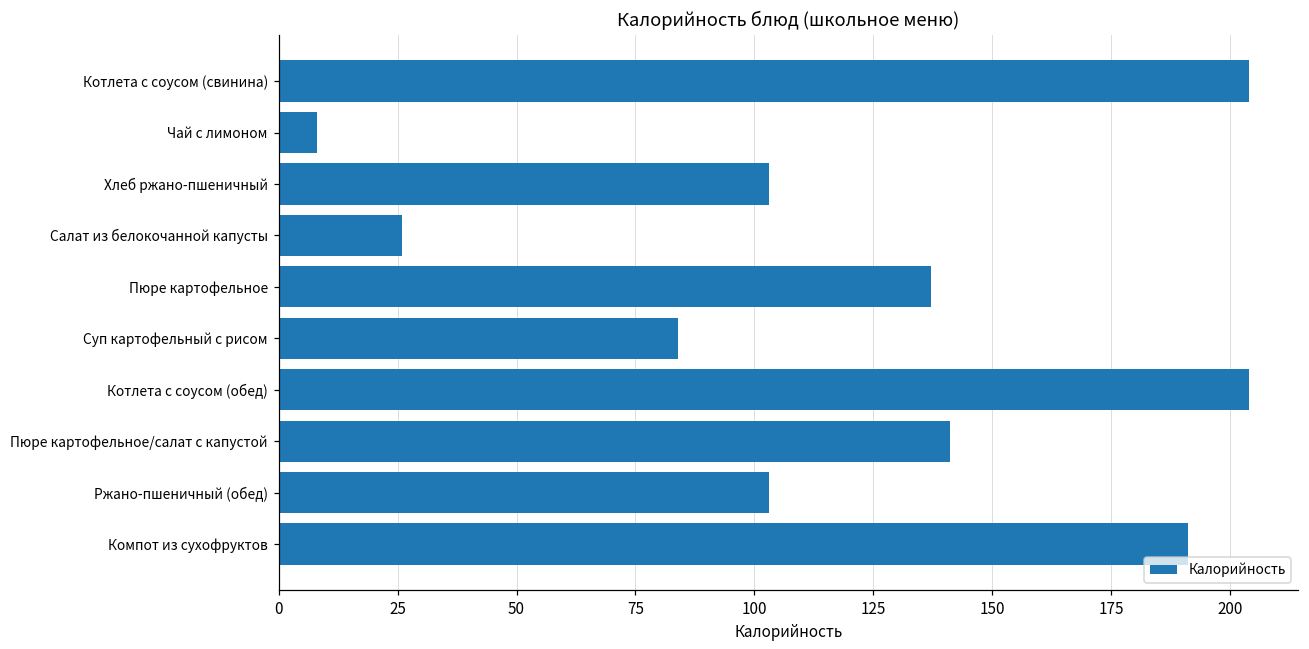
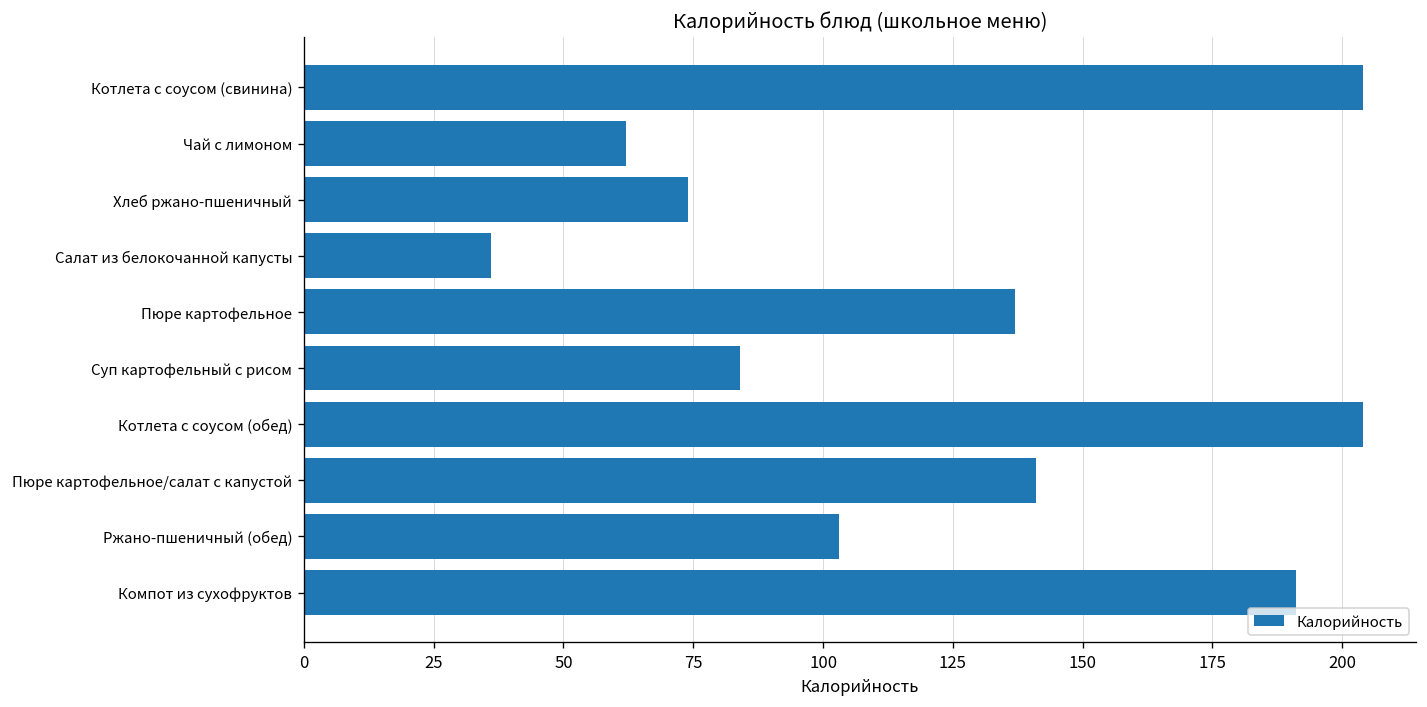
  {
    "Котлета с соусом (свинина)": 204,
-   "Чай с лимоном": 8,
-   "Хлеб ржано-пшеничный": 103,
-   "Салат из белокочанной капусты": 26,
+   "Чай с лимоном": 62,
+   "Хлеб ржано-пшеничный": 74,
+   "Салат из белокочанной капусты": 36,
    "Пюре картофельное": 137,
    "Суп картофельный с рисом": 84,
    "Котлета с соусом (обед)": 204,
    "Пюре картофельное/салат с капустой": 141,
    "Ржано-пшеничный (обед)": 103,
    "Компот из сухофруктов": 191
  }
